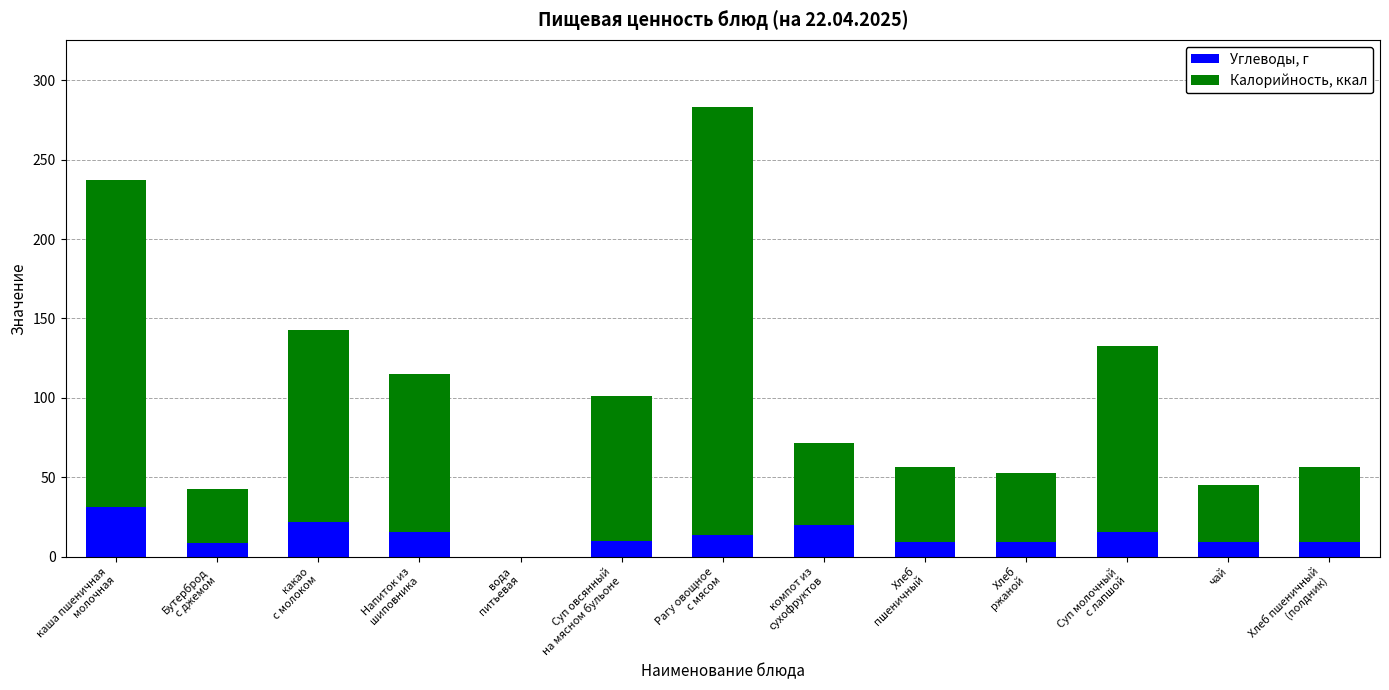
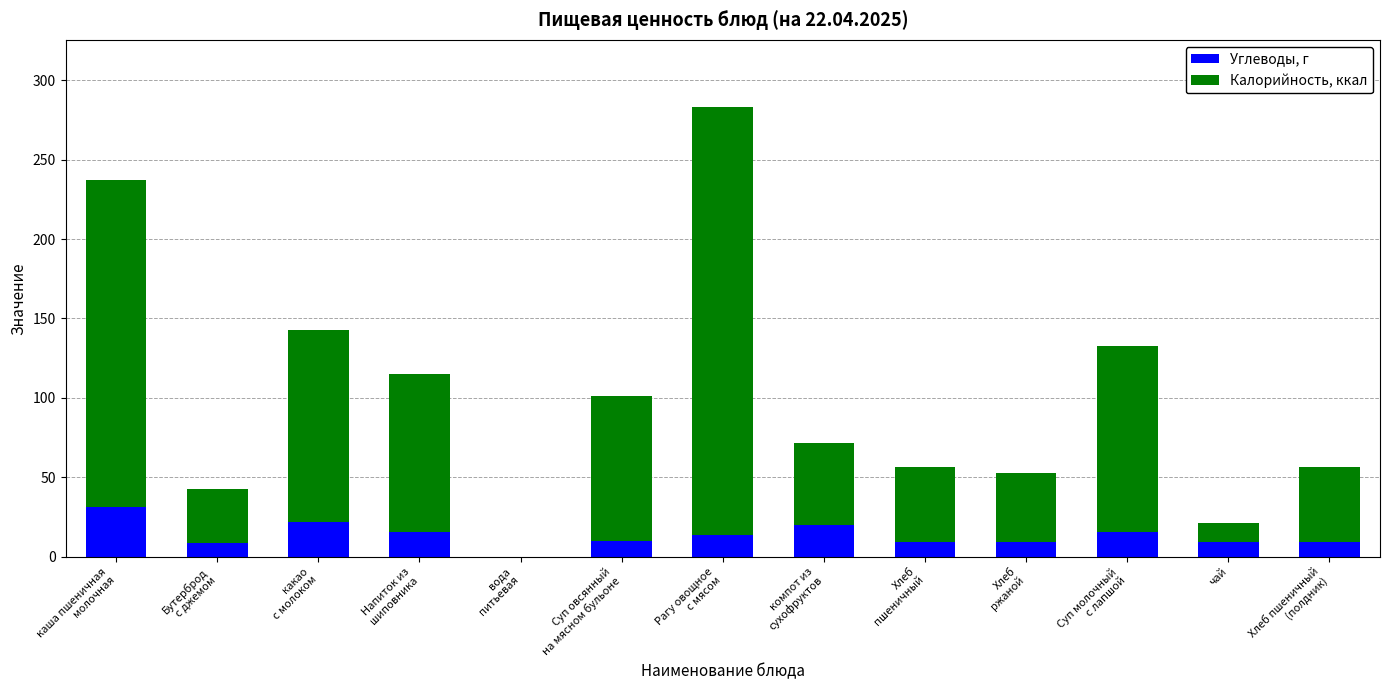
  {
    "Углеводы, г": {
      "каша пшеничная молочная": 31,
      "Бутерброд с джемом": 9,
      "какао с молоком": 22,
      "Напиток из шиповника": 15,
      "вода питьевая": 0,
      "Суп овсянный на мясном бульоне": 10,
      "Рагу овощное с мясом": 13,
      "компот из сухофруктов": 20,
      "Хлеб пшеничный": 10,
      "Хлеб ржаной": 9,
      "Суп молочный с лапшой": 16,
      "чай": 9,
      "Хлеб пшеничный (полдник)": 10
    },
    "Калорийность, ккал": {
      "каша пшеничная молочная": 206,
      "Бутерброд с джемом": 34,
      "какао с молоком": 121,
      "Напиток из шиповника": 99,
      "вода питьевая": 0,
      "Суп овсянный на мясном бульоне": 91,
      "Рагу овощное с мясом": 269,
      "компот из сухофруктов": 52,
      "Хлеб пшеничный": 47,
      "Хлеб ржаной": 43,
      "Суп молочный с лапшой": 117,
-     "чай": 36,
+     "чай": 12,
      "Хлеб пшеничный (полдник)": 47
    }
  }
